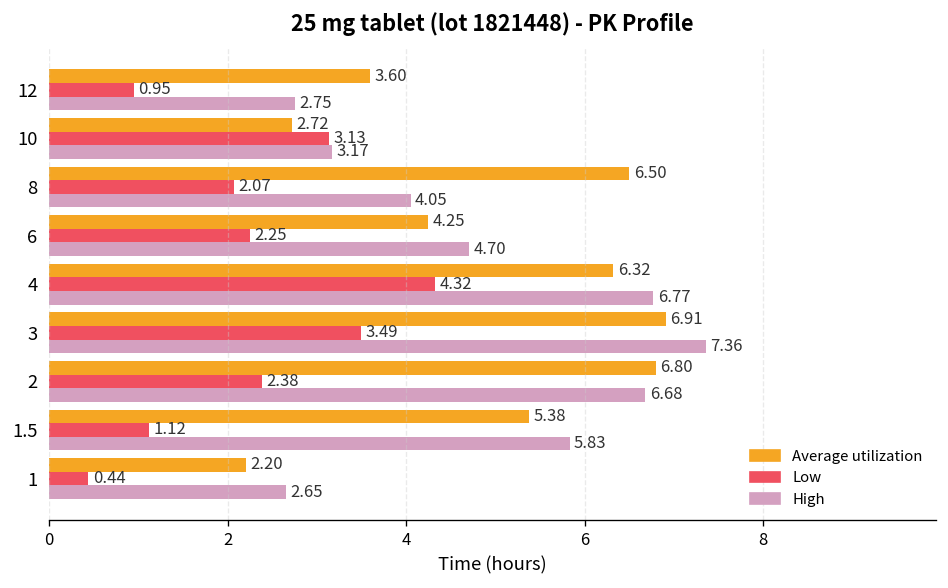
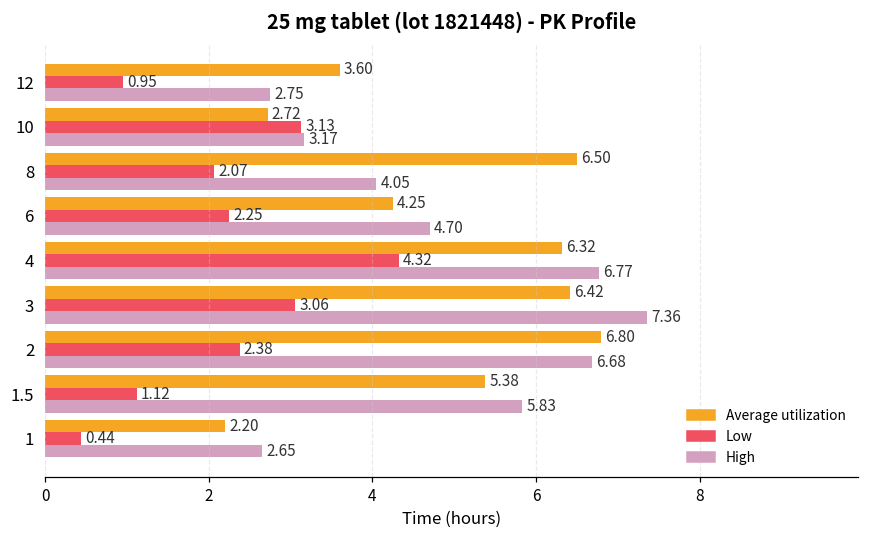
  {
    "Average utilization": {
      "12": 3.60,
      "10": 2.72,
      "8": 6.50,
      "6": 4.25,
      "4": 6.32,
-     "3": 6.91,
+     "3": 6.42,
      "2": 6.80,
      "1.5": 5.38,
      "1": 2.20
    },
    "Low": {
      "12": 0.95,
      "8": 2.07,
      "6": 2.25,
      "4": 4.32,
-     "3": 3.49,
+     "3": 3.06,
      "2": 2.38,
      "1.5": 1.12,
      "1": 0.44
    },
    "High": {
      "12": 2.75,
      "8": 4.05,
      "6": 4.70,
      "4": 6.77,
      "3": 7.36,
      "2": 6.68,
      "1.5": 5.83,
      "1": 2.65
    }
  }
